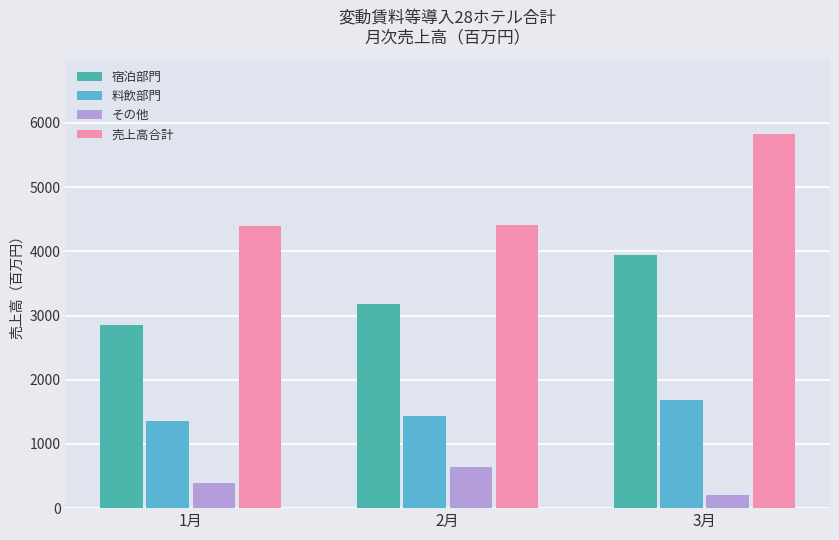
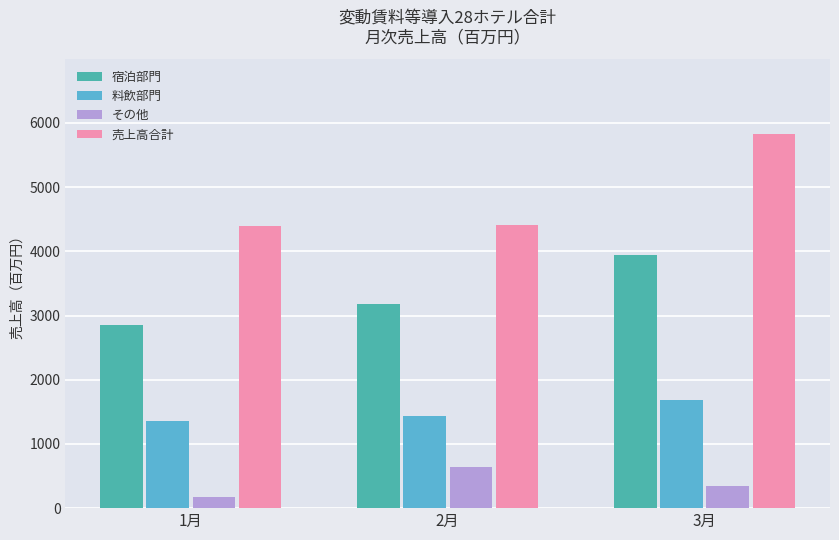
  {
    "その他": {
-     "1月": 400,
+     "1月": 200,
      "2月": 600,
-     "3月": 200
+     "3月": 300
    },
    "売上高合計": {
      "1月": 4400,
      "2月": 4400,
      "3月": 5800
    }
  }
